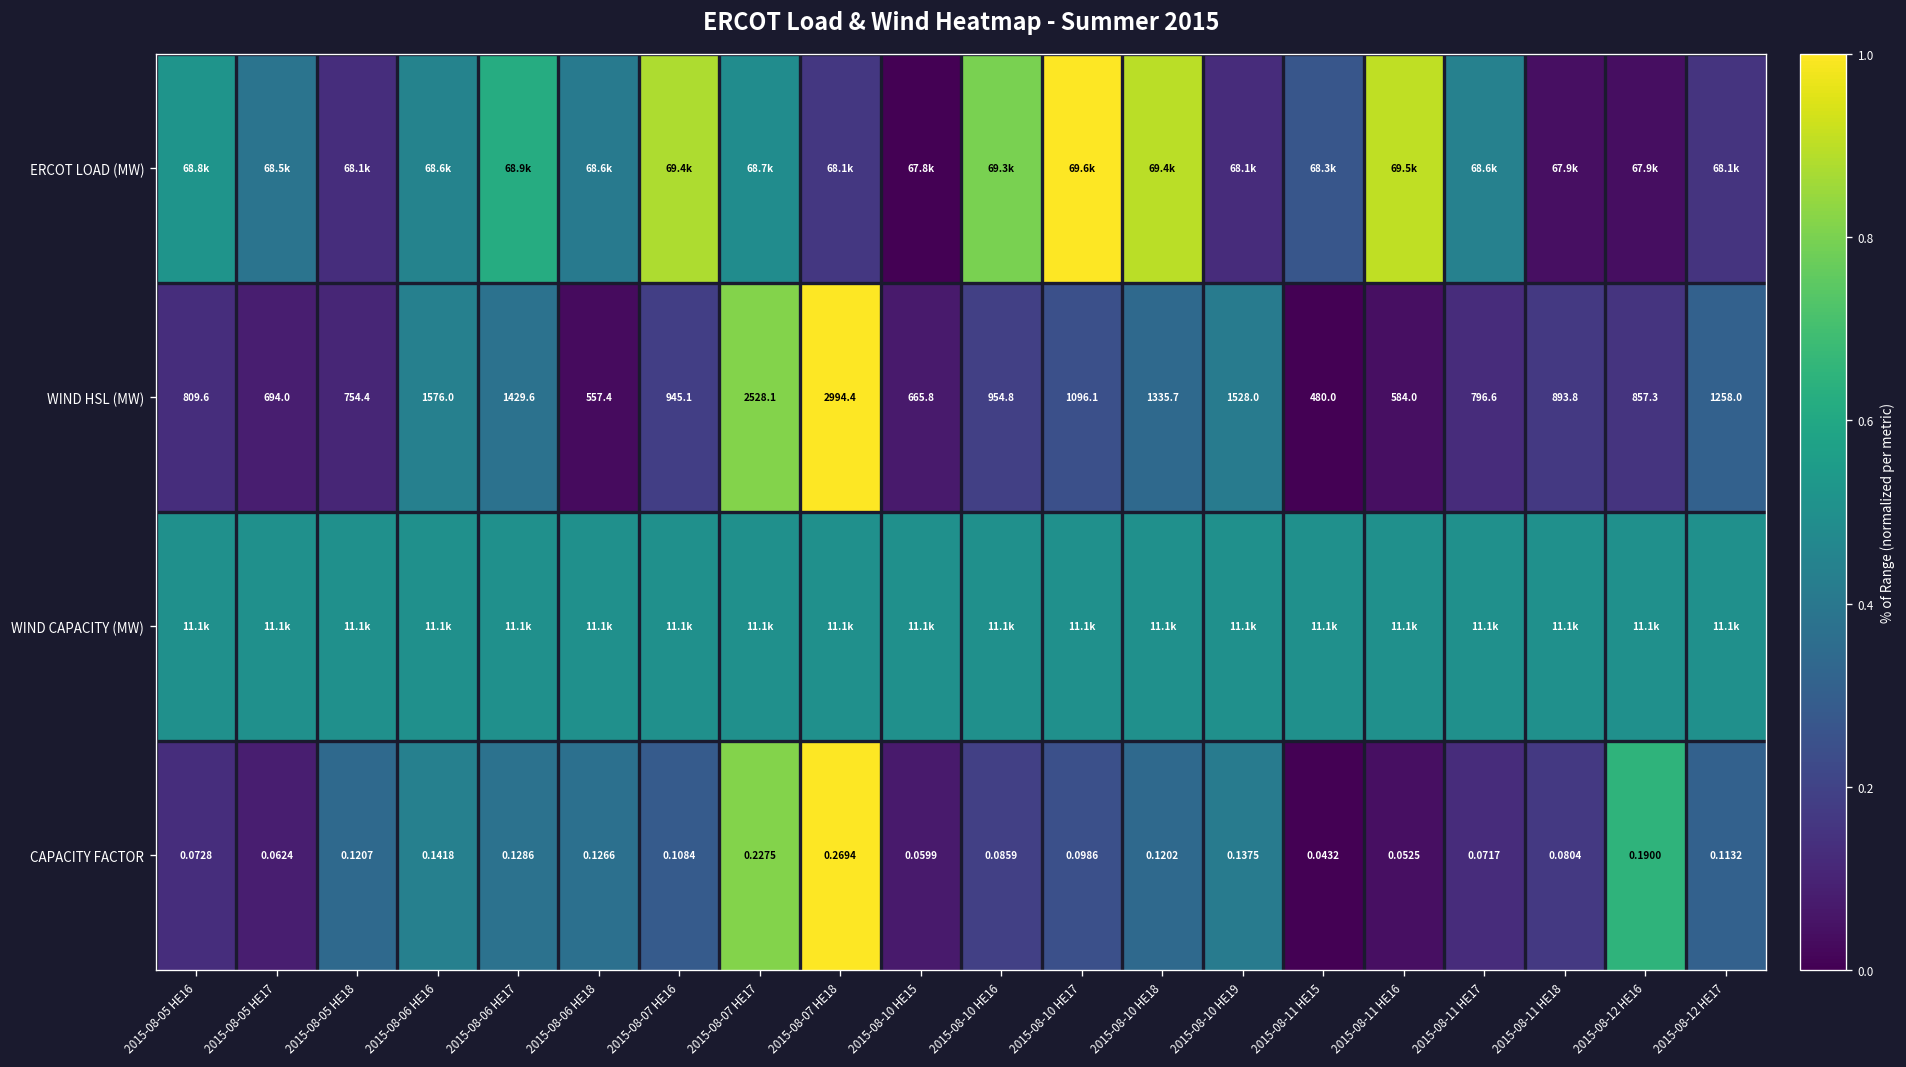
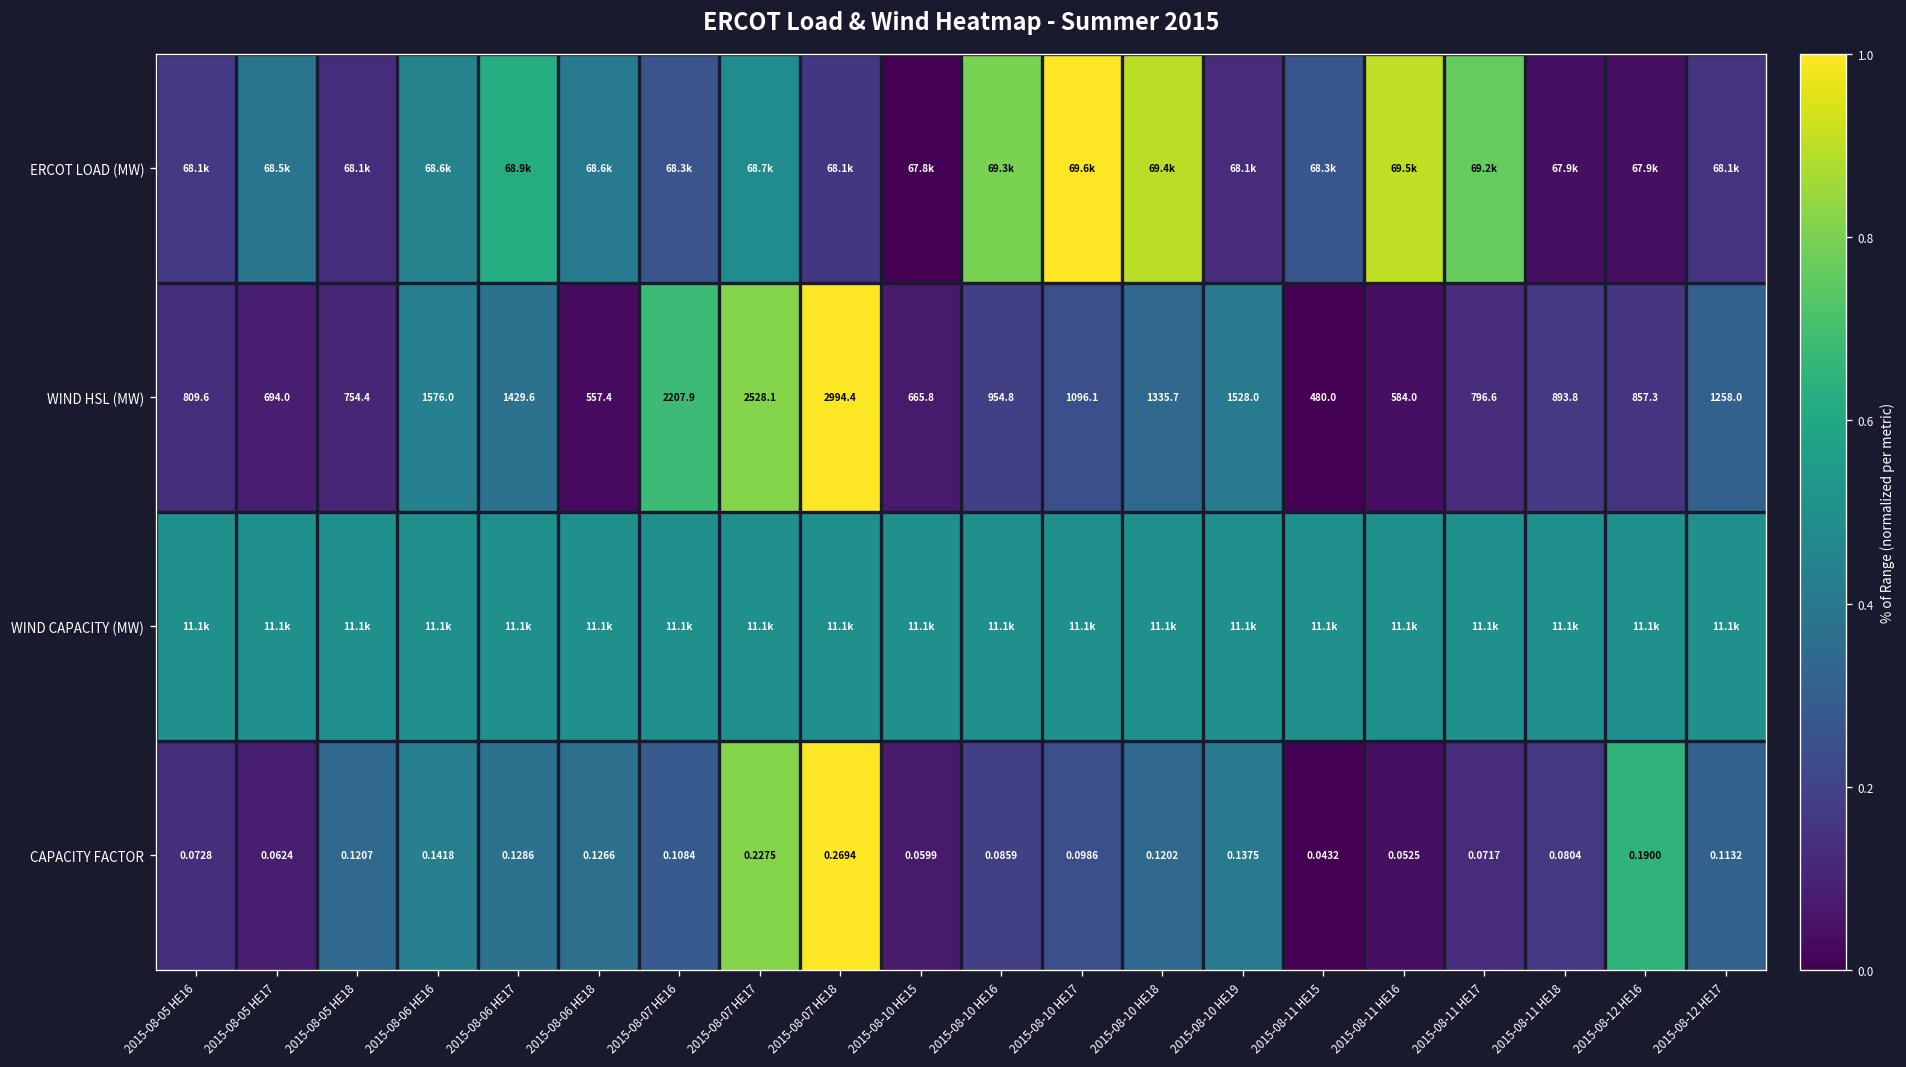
  {
    "ERCOT LOAD (MW)": {
-     "2015-08-05 HE16": "68.8k",
+     "2015-08-05 HE16": "68.1k",
      "2015-08-05 HE17": "68.5k",
      "2015-08-05 HE18": "68.1k",
      "2015-08-06 HE16": "68.6k",
      "2015-08-06 HE17": "68.9k",
      "2015-08-06 HE18": "68.6k",
-     "2015-08-07 HE16": "69.4k",
+     "2015-08-07 HE16": "68.3k",
      "2015-08-07 HE17": "68.7k",
      "2015-08-07 HE18": "68.1k",
      "2015-08-10 HE15": "67.8k",
      "2015-08-10 HE16": "69.3k",
      "2015-08-10 HE17": "69.6k",
      "2015-08-10 HE18": "69.4k",
      "2015-08-10 HE19": "68.1k",
      "2015-08-11 HE15": "68.3k",
      "2015-08-11 HE16": "69.5k",
-     "2015-08-11 HE17": "68.6k",
+     "2015-08-11 HE17": "69.2k",
      "2015-08-11 HE18": "67.9k",
      "2015-08-12 HE16": "67.9k",
      "2015-08-12 HE17": "68.1k"
    },
    "WIND HSL (MW)": {
      "2015-08-05 HE16": "809.6",
      "2015-08-05 HE17": "694.0",
      "2015-08-05 HE18": "754.4",
      "2015-08-06 HE16": "1576.0",
      "2015-08-06 HE17": "1429.6",
      "2015-08-06 HE18": "557.4",
-     "2015-08-07 HE16": "945.1",
+     "2015-08-07 HE16": "2207.9",
      "2015-08-07 HE17": "2528.1",
      "2015-08-07 HE18": "2994.4",
      "2015-08-10 HE15": "665.8",
      "2015-08-10 HE16": "954.8",
      "2015-08-10 HE17": "1096.1",
      "2015-08-10 HE18": "1335.7",
      "2015-08-10 HE19": "1528.0",
      "2015-08-11 HE15": "480.0",
      "2015-08-11 HE16": "584.0",
      "2015-08-11 HE17": "796.6",
      "2015-08-11 HE18": "893.8",
      "2015-08-12 HE16": "857.3",
      "2015-08-12 HE17": "1258.0"
    },
    "WIND CAPACITY (MW)": {
      "2015-08-05 HE16": "11.1k",
      "2015-08-05 HE17": "11.1k",
      "2015-08-05 HE18": "11.1k",
      "2015-08-06 HE16": "11.1k",
      "2015-08-06 HE17": "11.1k",
      "2015-08-06 HE18": "11.1k",
      "2015-08-07 HE16": "11.1k",
      "2015-08-07 HE17": "11.1k",
      "2015-08-07 HE18": "11.1k",
      "2015-08-10 HE15": "11.1k",
      "2015-08-10 HE16": "11.1k",
      "2015-08-10 HE17": "11.1k",
      "2015-08-10 HE18": "11.1k",
      "2015-08-10 HE19": "11.1k",
      "2015-08-11 HE15": "11.1k",
      "2015-08-11 HE16": "11.1k",
      "2015-08-11 HE17": "11.1k",
      "2015-08-11 HE18": "11.1k",
      "2015-08-12 HE16": "11.1k",
      "2015-08-12 HE17": "11.1k"
    },
    "CAPACITY FACTOR": {
      "2015-08-05 HE16": "0.0728",
      "2015-08-05 HE17": "0.0624",
      "2015-08-05 HE18": "0.1207",
      "2015-08-06 HE16": "0.1418",
      "2015-08-06 HE17": "0.1286",
      "2015-08-06 HE18": "0.1266",
      "2015-08-07 HE16": "0.1084",
      "2015-08-07 HE17": "0.2275",
      "2015-08-07 HE18": "0.2694",
      "2015-08-10 HE15": "0.0599",
      "2015-08-10 HE16": "0.0859",
      "2015-08-10 HE17": "0.0986",
      "2015-08-10 HE18": "0.1202",
      "2015-08-10 HE19": "0.1375",
      "2015-08-11 HE15": "0.0432",
      "2015-08-11 HE16": "0.0525",
      "2015-08-11 HE17": "0.0717",
      "2015-08-11 HE18": "0.0804",
      "2015-08-12 HE16": "0.1900",
      "2015-08-12 HE17": "0.1132"
    }
  }
